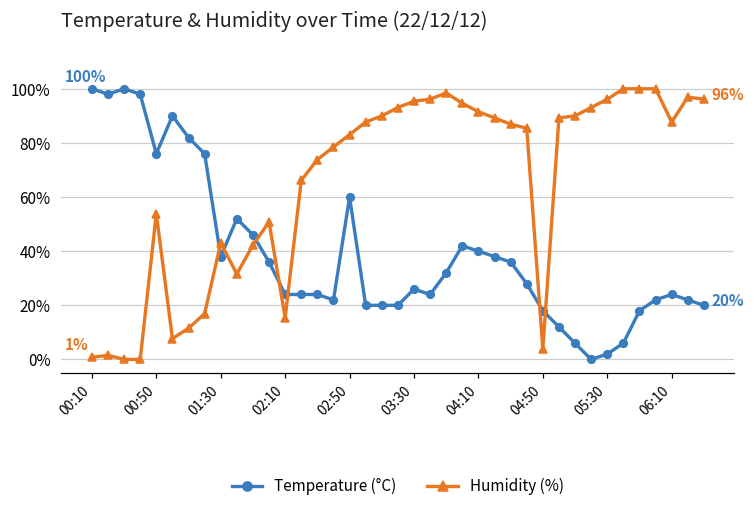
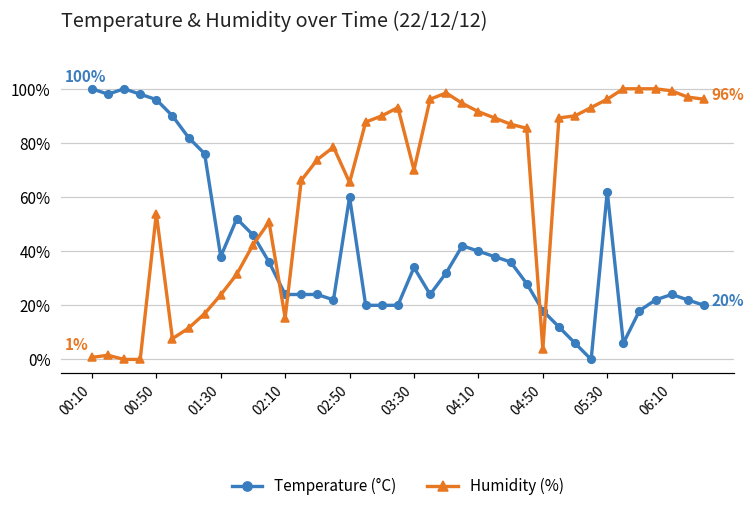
  {
    "Temperature (°C)": {
-     "00:50": "76%",
+     "00:50": "96%",
      "01:30": "38%",
      "02:10": "24%",
      "02:50": "60%",
-     "03:30": "26%",
+     "03:30": "34%",
      "04:10": "40%",
      "04:50": "18%",
-     "05:30": "2%",
+     "05:30": "62%",
      "06:10": "24%"
    },
    "Humidity (%)": {
      "00:50": "54%",
-     "01:30": "43%",
+     "01:30": "24%",
      "02:10": "15%",
-     "02:50": "83%",
-     "03:30": "95%",
+     "02:50": "65%",
+     "03:30": "70%",
      "04:10": "92%",
      "04:50": "4%",
      "05:30": "96%",
-     "06:10": "88%"
+     "06:10": "99%"
    }
  }
